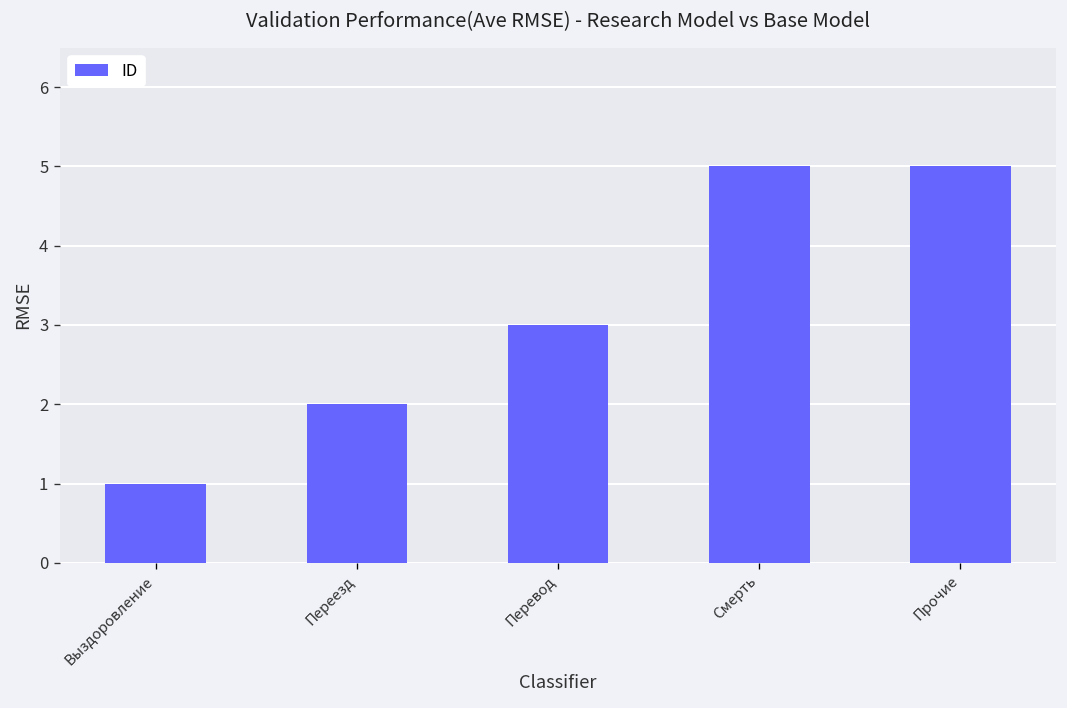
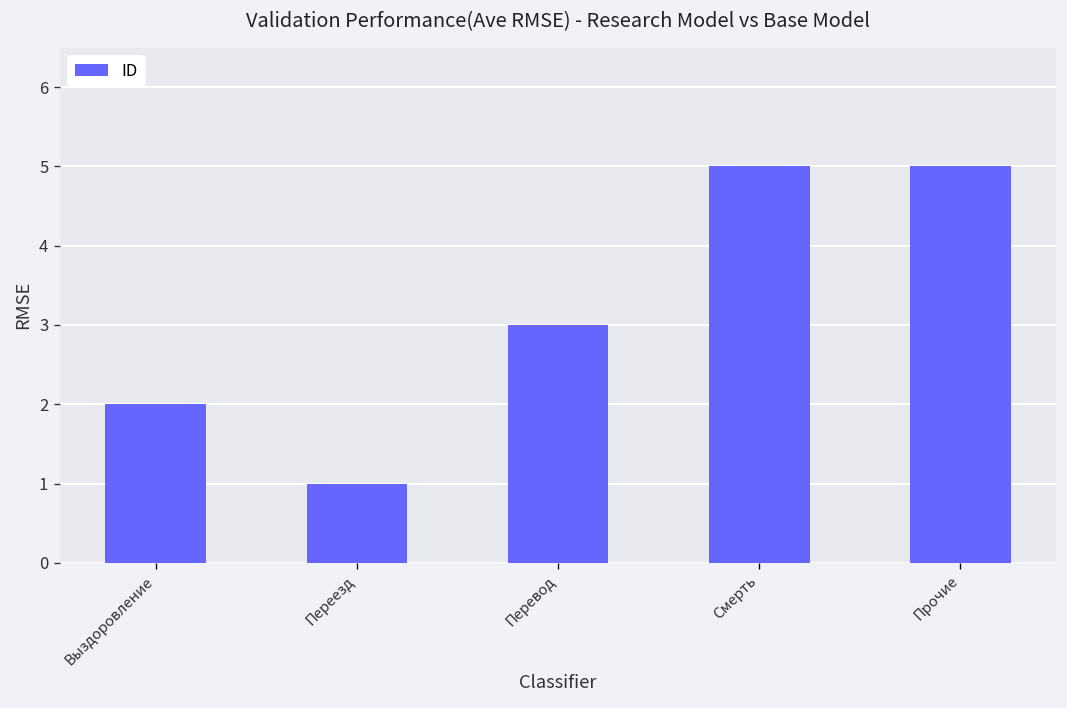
  {
-   "Выздоровление": 1,
-   "Переезд": 2,
+   "Выздоровление": 2,
+   "Переезд": 1,
    "Перевод": 3,
    "Смерть": 5,
    "Прочие": 5
  }
